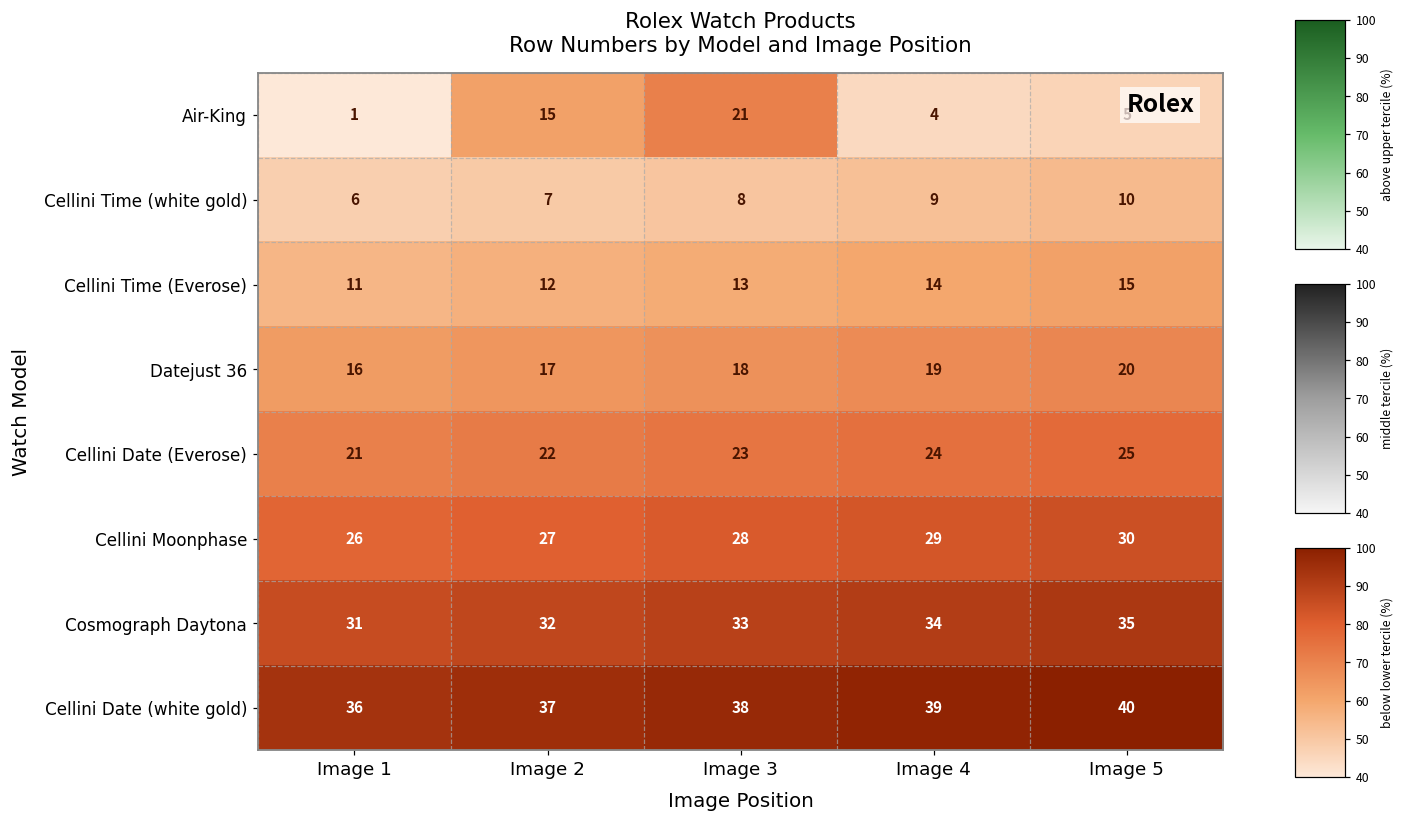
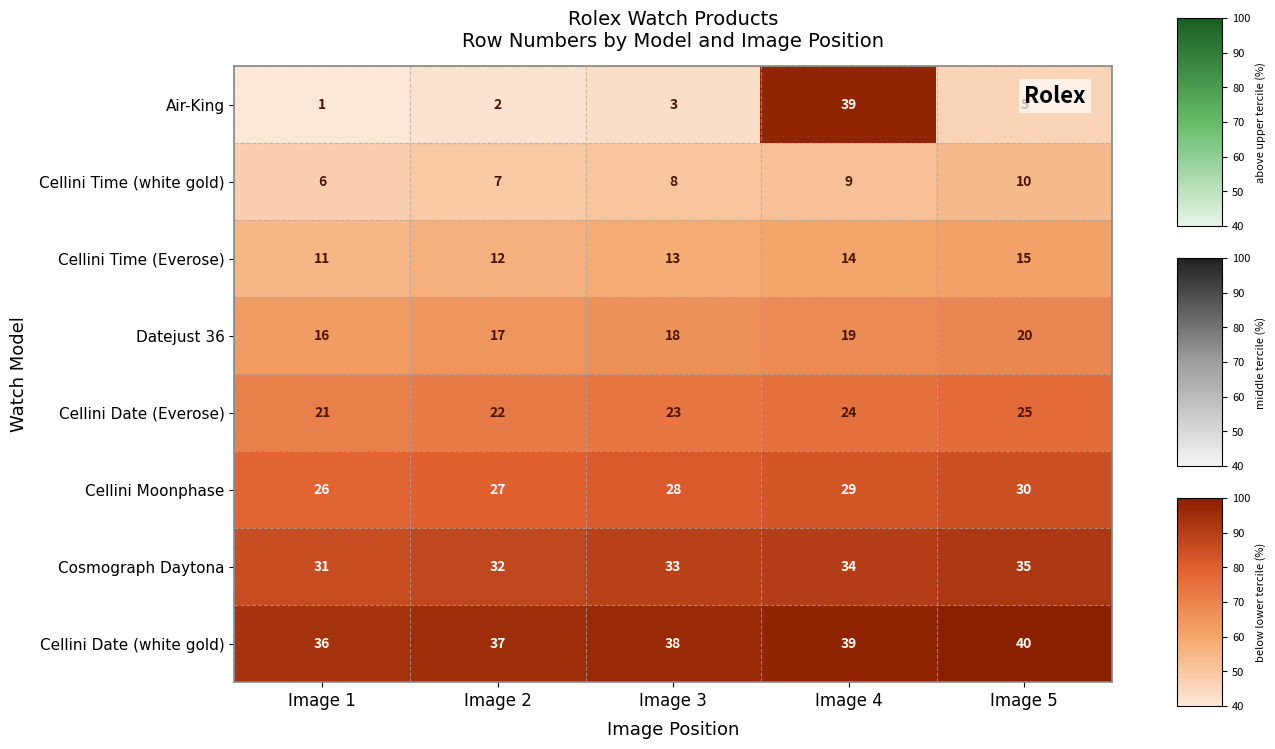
  {
    "Air-King": {
      "Image 1": 1,
-     "Image 2": 15,
-     "Image 3": 21,
-     "Image 4": 4
+     "Image 2": 2,
+     "Image 3": 3,
+     "Image 4": 39
    },
    "Cellini Time (white gold)": {
      "Image 1": 6,
      "Image 2": 7,
      "Image 3": 8,
      "Image 4": 9,
      "Image 5": 10
    },
    "Cellini Time (Everose)": {
      "Image 1": 11,
      "Image 2": 12,
      "Image 3": 13,
      "Image 4": 14,
      "Image 5": 15
    },
    "Datejust 36": {
      "Image 1": 16,
      "Image 2": 17,
      "Image 3": 18,
      "Image 4": 19,
      "Image 5": 20
    },
    "Cellini Date (Everose)": {
      "Image 1": 21,
      "Image 2": 22,
      "Image 3": 23,
      "Image 4": 24,
      "Image 5": 25
    },
    "Cellini Moonphase": {
      "Image 1": 26,
      "Image 2": 27,
      "Image 3": 28,
      "Image 4": 29,
      "Image 5": 30
    },
    "Cosmograph Daytona": {
      "Image 1": 31,
      "Image 2": 32,
      "Image 3": 33,
      "Image 4": 34,
      "Image 5": 35
    },
    "Cellini Date (white gold)": {
      "Image 1": 36,
      "Image 2": 37,
      "Image 3": 38,
      "Image 4": 39,
      "Image 5": 40
    }
  }
